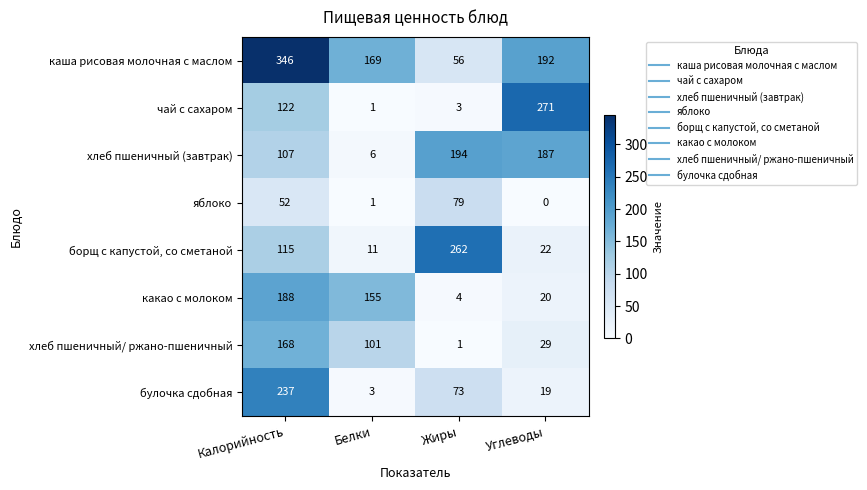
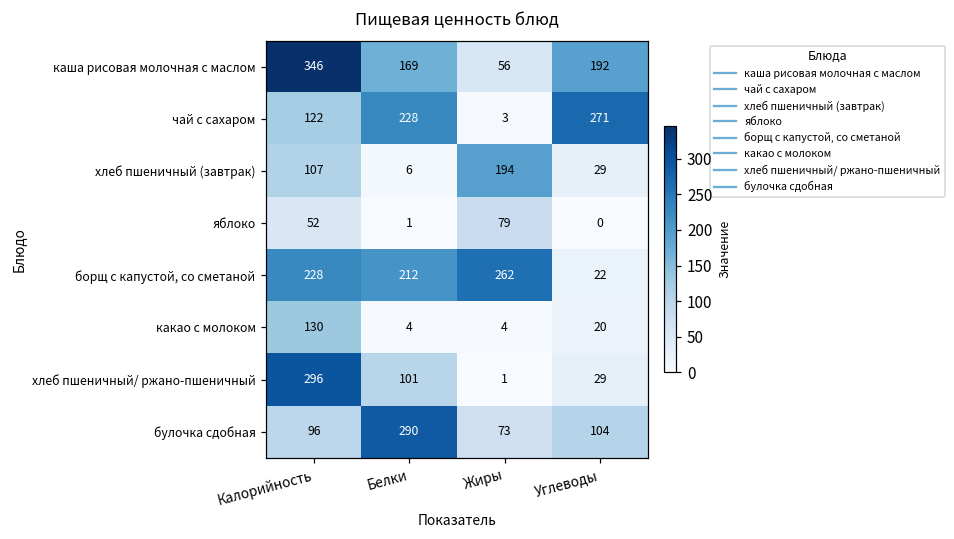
  {
    "каша рисовая молочная с маслом": {
      "Калорийность": 346,
      "Белки": 169,
      "Жиры": 56,
      "Углеводы": 192
    },
    "чай с сахаром": {
      "Калорийность": 122,
-     "Белки": 1,
+     "Белки": 228,
      "Жиры": 3,
      "Углеводы": 271
    },
    "хлеб пшеничный (завтрак)": {
      "Калорийность": 107,
      "Белки": 6,
      "Жиры": 194,
-     "Углеводы": 187
+     "Углеводы": 29
    },
    "яблоко": {
      "Калорийность": 52,
      "Белки": 1,
      "Жиры": 79,
      "Углеводы": 0
    },
    "борщ с капустой, со сметаной": {
-     "Калорийность": 115,
-     "Белки": 11,
+     "Калорийность": 228,
+     "Белки": 212,
      "Жиры": 262,
      "Углеводы": 22
    },
    "какао с молоком": {
-     "Калорийность": 188,
-     "Белки": 155,
+     "Калорийность": 130,
+     "Белки": 4,
      "Жиры": 4,
      "Углеводы": 20
    },
    "хлеб пшеничный/ ржано-пшеничный": {
-     "Калорийность": 168,
+     "Калорийность": 296,
      "Белки": 101,
      "Жиры": 1,
      "Углеводы": 29
    },
    "булочка сдобная": {
-     "Калорийность": 237,
-     "Белки": 3,
+     "Калорийность": 96,
+     "Белки": 290,
      "Жиры": 73,
-     "Углеводы": 19
+     "Углеводы": 104
    }
  }
